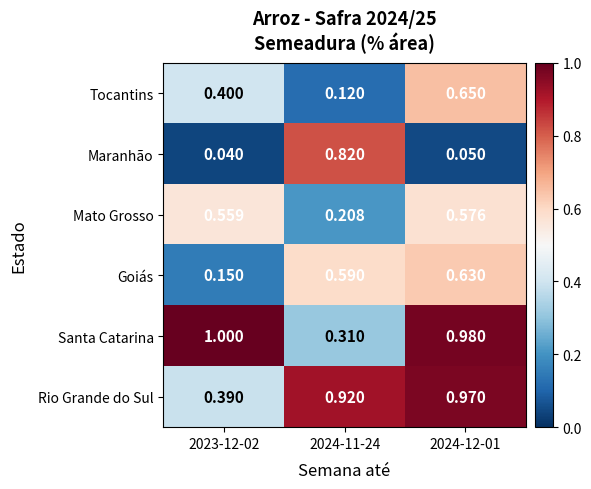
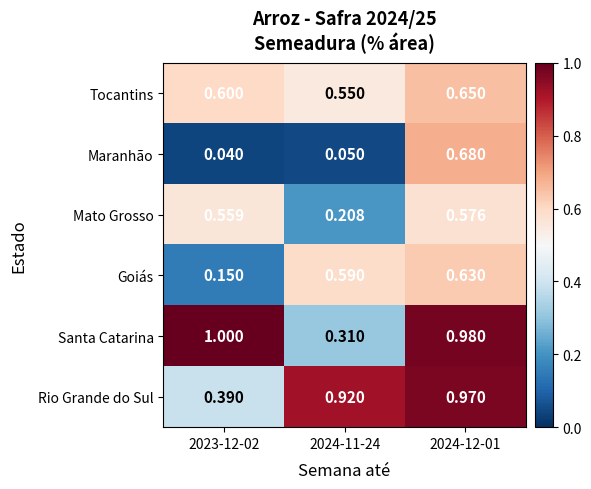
  {
    "Tocantins": {
-     "2023-12-02": 0.400,
-     "2024-11-24": 0.120,
+     "2023-12-02": 0.600,
+     "2024-11-24": 0.550,
      "2024-12-01": 0.650
    },
    "Maranhão": {
      "2023-12-02": 0.040,
-     "2024-11-24": 0.820,
-     "2024-12-01": 0.050
+     "2024-11-24": 0.050,
+     "2024-12-01": 0.680
    },
    "Mato Grosso": {
      "2024-11-24": 0.208
    },
    "Goiás": {
      "2023-12-02": 0.150,
      "2024-11-24": 0.590,
      "2024-12-01": 0.630
    },
    "Santa Catarina": {
      "2023-12-02": 1.000,
      "2024-11-24": 0.310,
      "2024-12-01": 0.980
    },
    "Rio Grande do Sul": {
      "2023-12-02": 0.390,
      "2024-11-24": 0.920,
      "2024-12-01": 0.970
    }
  }
